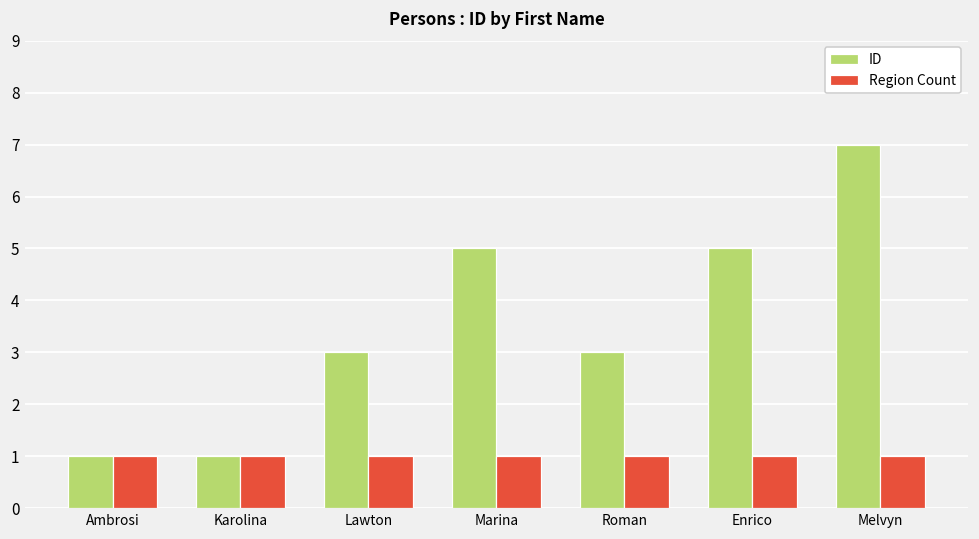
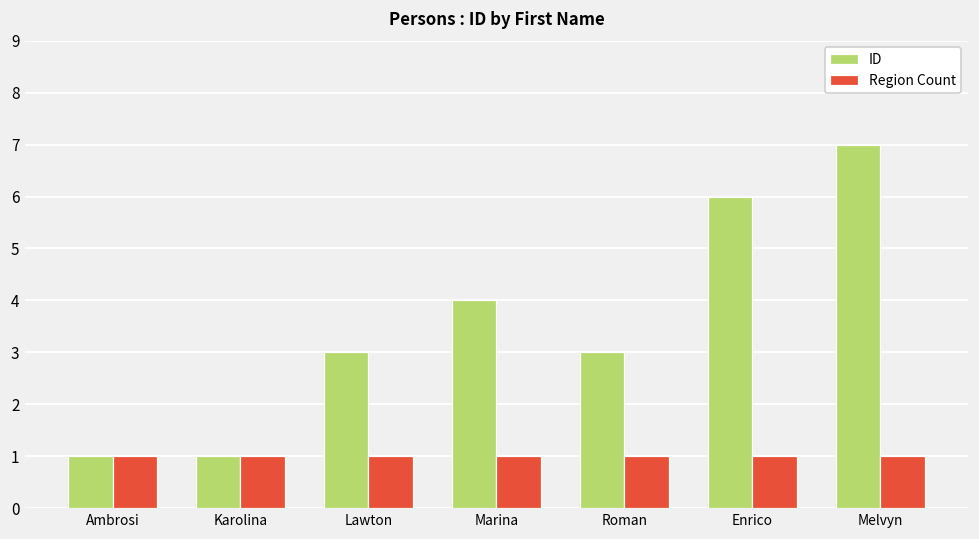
  {
    "ID": {
      "Ambrosi": 1,
      "Karolina": 1,
      "Lawton": 3,
-     "Marina": 5,
+     "Marina": 4,
      "Roman": 3,
-     "Enrico": 5,
+     "Enrico": 6,
      "Melvyn": 7
    },
    "Region Count": {
      "Ambrosi": 1,
      "Karolina": 1,
      "Lawton": 1,
      "Marina": 1,
      "Roman": 1,
      "Enrico": 1,
      "Melvyn": 1
    }
  }
